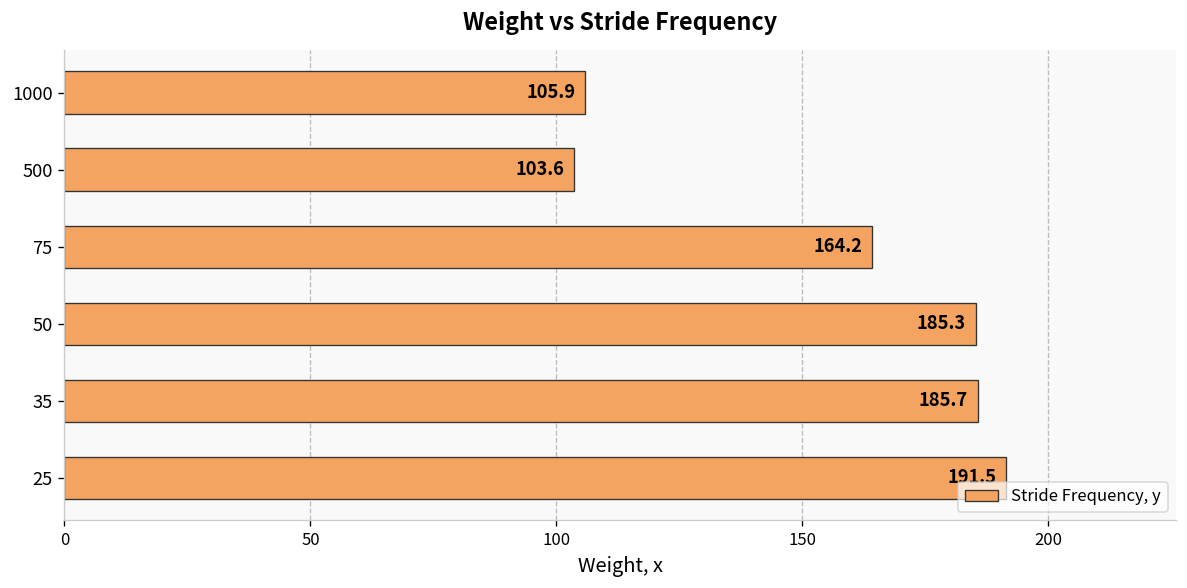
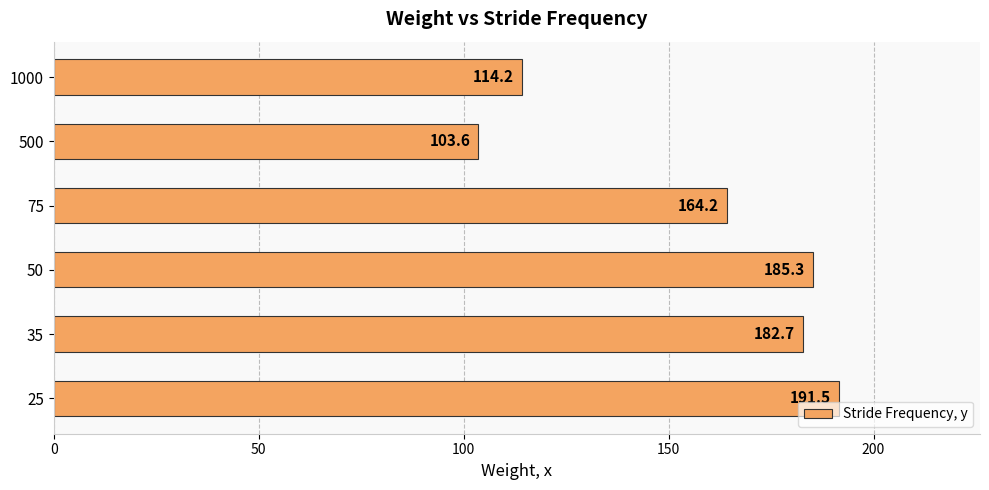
  {
-   "1000": 105.9,
+   "1000": 114.2,
    "500": 103.6,
    "75": 164.2,
    "50": 185.3,
-   "35": 185.7
+   "35": 182.7
  }
